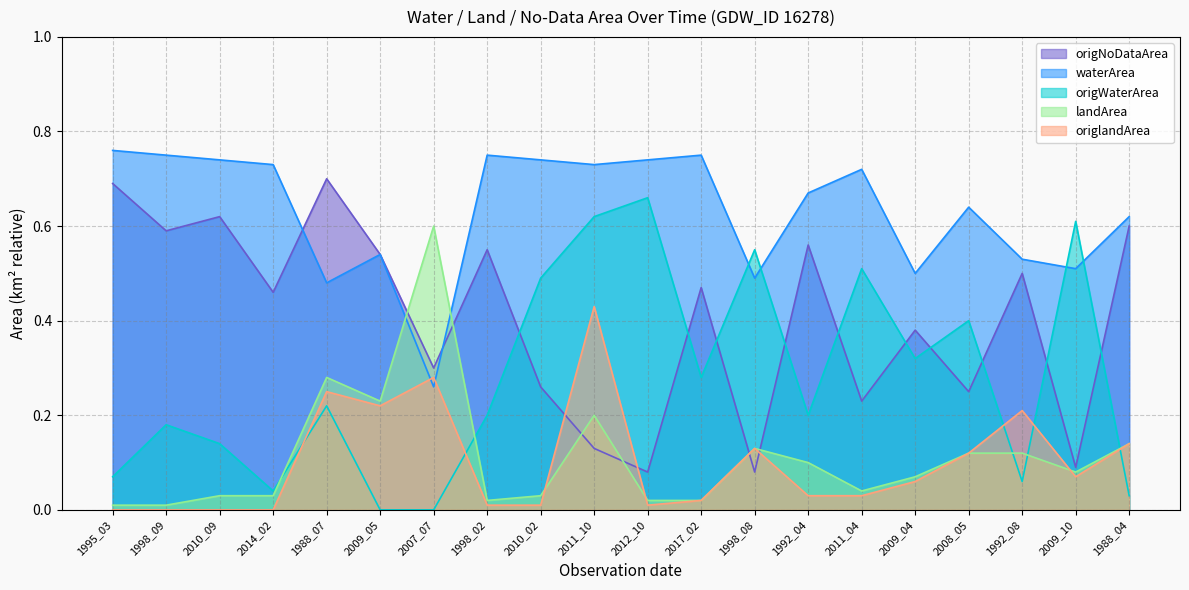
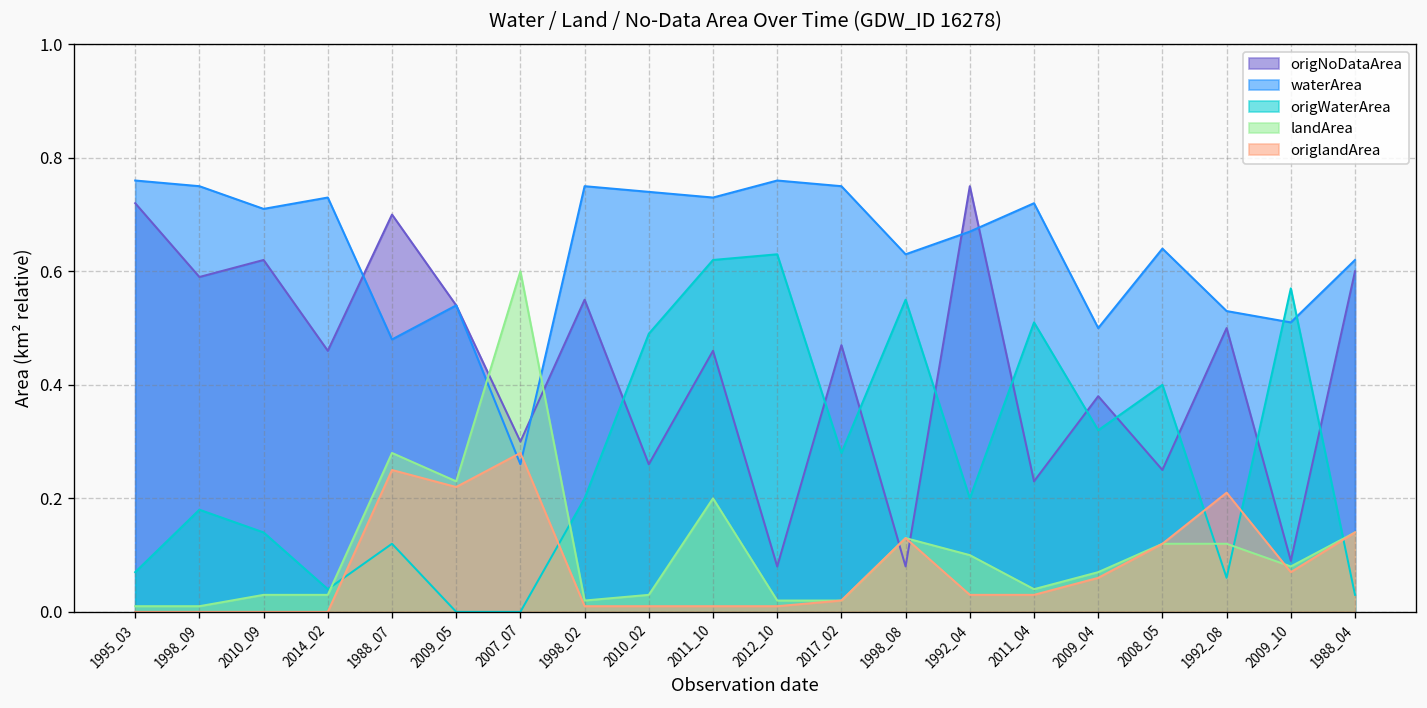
  {
    "origNoDataArea": {
-     "1995_03": 0.69,
+     "1995_03": 0.72,
      "1998_09": 0.59,
      "2010_09": 0.62,
      "2014_02": 0.46,
      "1988_07": 0.70,
      "2007_07": 0.30,
      "1998_02": 0.55,
      "2010_02": 0.26,
-     "2011_10": 0.13,
+     "2011_10": 0.46,
      "2012_10": 0.08,
      "2017_02": 0.47,
      "1998_08": 0.08,
-     "1992_04": 0.56,
+     "1992_04": 0.75,
      "2011_04": 0.23,
      "2009_04": 0.38,
      "2008_05": 0.25,
      "1992_08": 0.50,
      "2009_10": 0.09,
      "1988_04": 0.60
    },
    "waterArea": {
      "1995_03": 0.76,
      "1998_09": 0.75,
-     "2010_09": 0.74,
+     "2010_09": 0.71,
      "2014_02": 0.73,
      "1988_07": 0.48,
      "2007_07": 0.26,
      "1998_02": 0.75,
      "2010_02": 0.74,
      "2011_10": 0.73,
-     "2012_10": 0.74,
+     "2012_10": 0.76,
      "2017_02": 0.75,
-     "1998_08": 0.49,
+     "1998_08": 0.63,
      "1992_04": 0.67,
      "2011_04": 0.72,
      "2009_04": 0.50,
      "2008_05": 0.64,
      "1992_08": 0.53,
      "2009_10": 0.51,
      "1988_04": 0.62
    },
    "origWaterArea": {
      "1995_03": 0.07,
      "1998_09": 0.18,
      "2010_09": 0.14,
      "2014_02": 0.04,
-     "1988_07": 0.22,
+     "1988_07": 0.12,
      "2009_05": 0.00,
      "2007_07": 0.00,
      "1998_02": 0.20,
      "2010_02": 0.49,
      "2011_10": 0.62,
-     "2012_10": 0.66,
+     "2012_10": 0.63,
      "2017_02": 0.28,
      "1998_08": 0.55,
      "1992_04": 0.20,
      "2011_04": 0.51,
      "2009_04": 0.32,
      "2008_05": 0.40,
      "1992_08": 0.06,
-     "2009_10": 0.61,
+     "2009_10": 0.57,
      "1988_04": 0.03
    },
    "landArea": {
      "1995_03": 0.01,
      "1998_09": 0.01,
      "2010_09": 0.03,
      "2014_02": 0.03,
      "1988_07": 0.28,
      "2009_05": 0.23,
      "2007_07": 0.60,
      "1998_02": 0.02,
      "2010_02": 0.03,
      "2011_10": 0.20,
      "2012_10": 0.02,
      "1992_04": 0.10,
      "2011_04": 0.04,
      "2009_04": 0.07,
      "1992_08": 0.12,
      "2009_10": 0.08
    },
    "origlandArea": {
      "1995_03": 0.00,
      "1998_09": 0.00,
      "2010_09": 0.00,
      "2014_02": 0.00,
      "1988_07": 0.25,
      "2009_05": 0.22,
      "2007_07": 0.28,
      "1998_02": 0.01,
      "2010_02": 0.01,
-     "2011_10": 0.43,
+     "2011_10": 0.01,
      "2012_10": 0.01,
      "1992_04": 0.03,
      "2011_04": 0.03,
      "2009_04": 0.06,
      "1992_08": 0.21,
      "2009_10": 0.07
    }
  }
